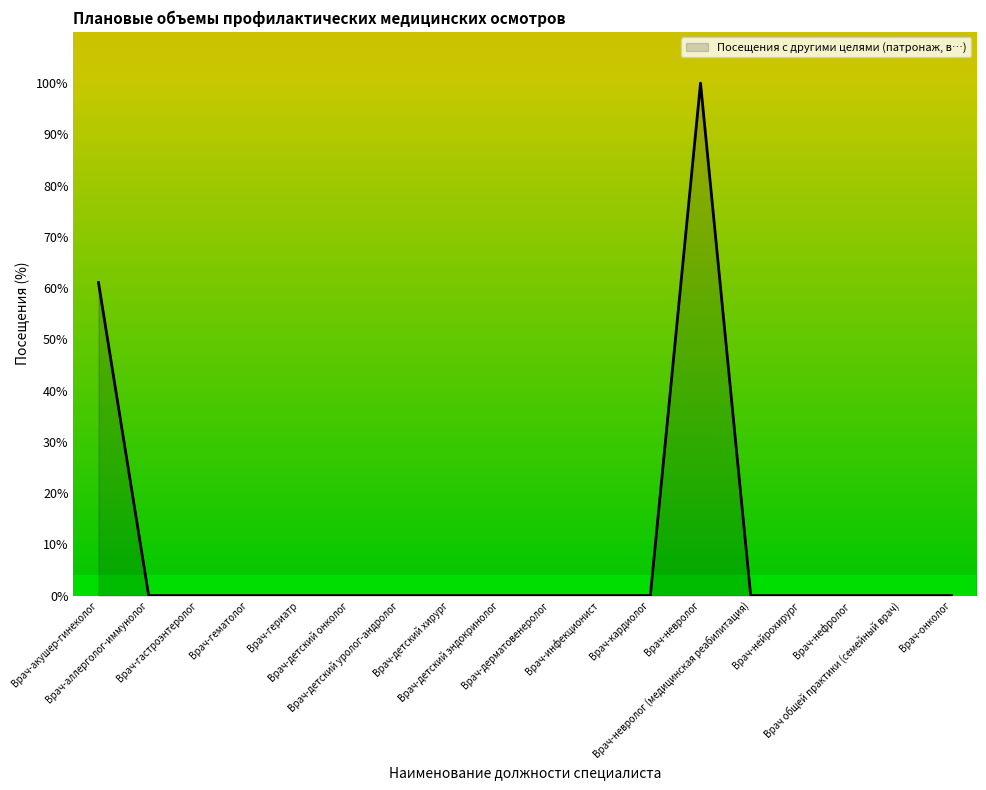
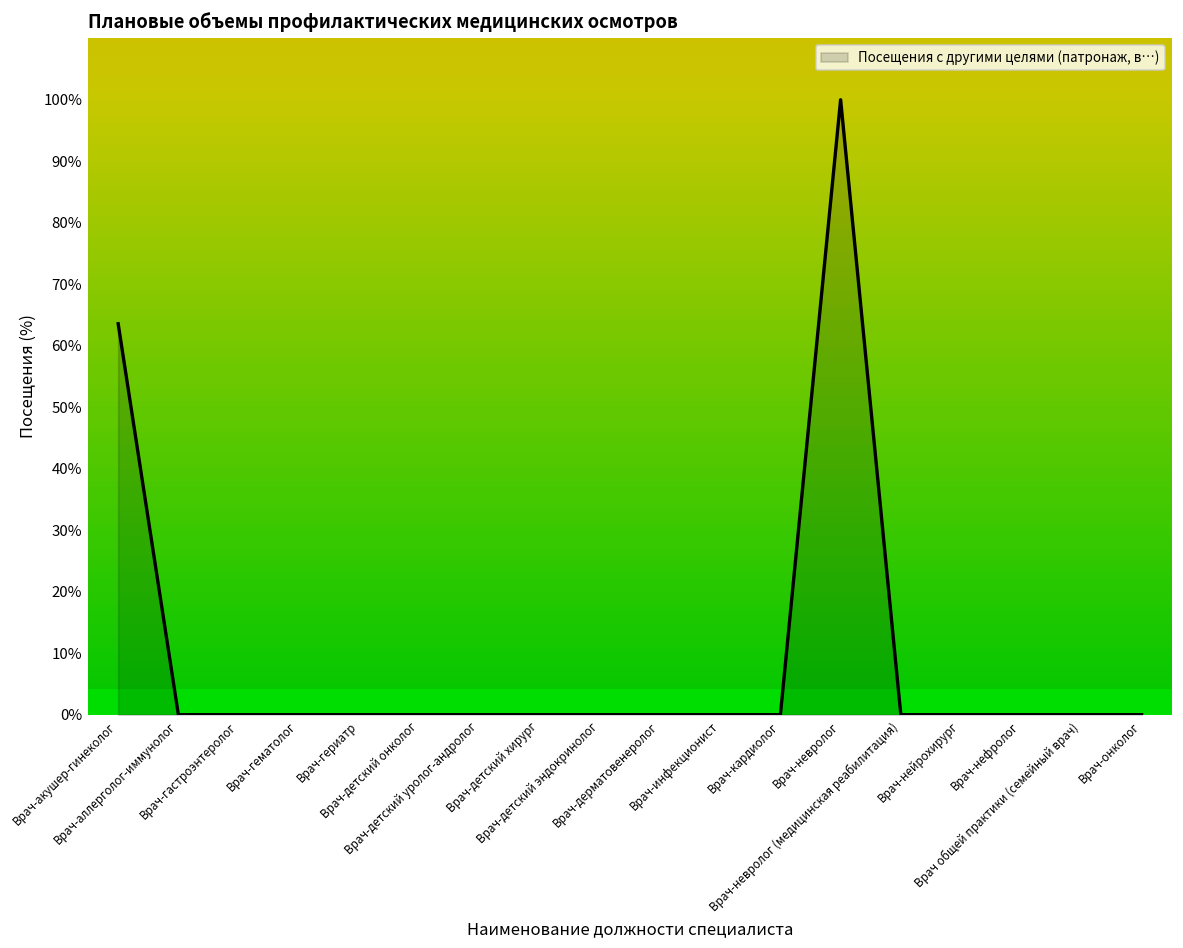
  {
-   "Врач-акушер-гинеколог": "61%",
+   "Врач-акушер-гинеколог": "64%",
    "Врач-невролог": "100%"
  }
